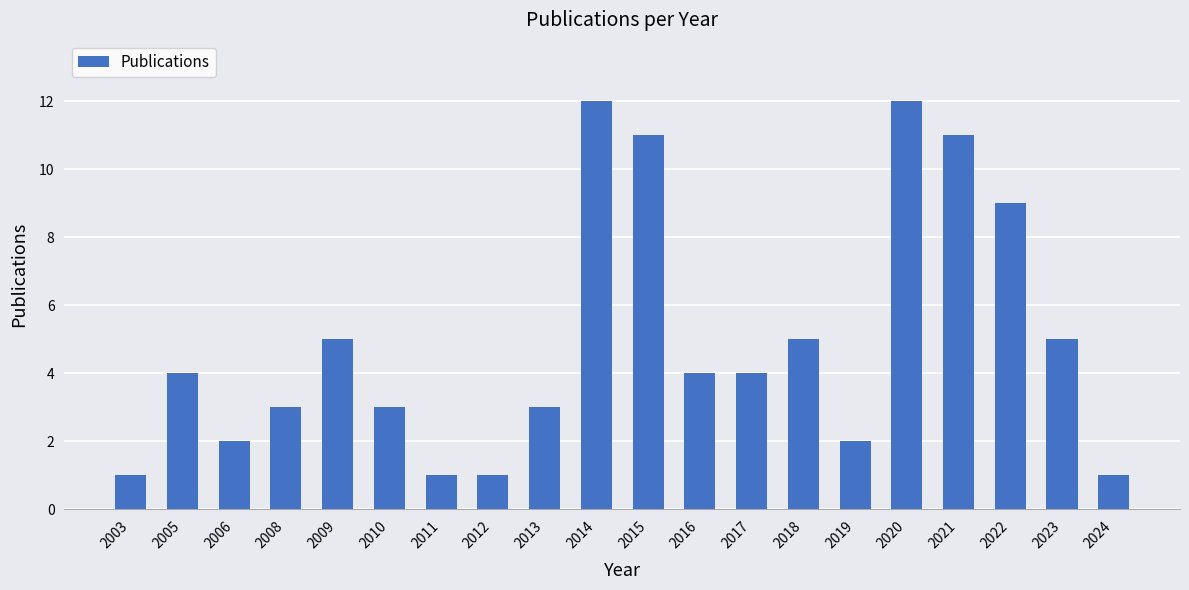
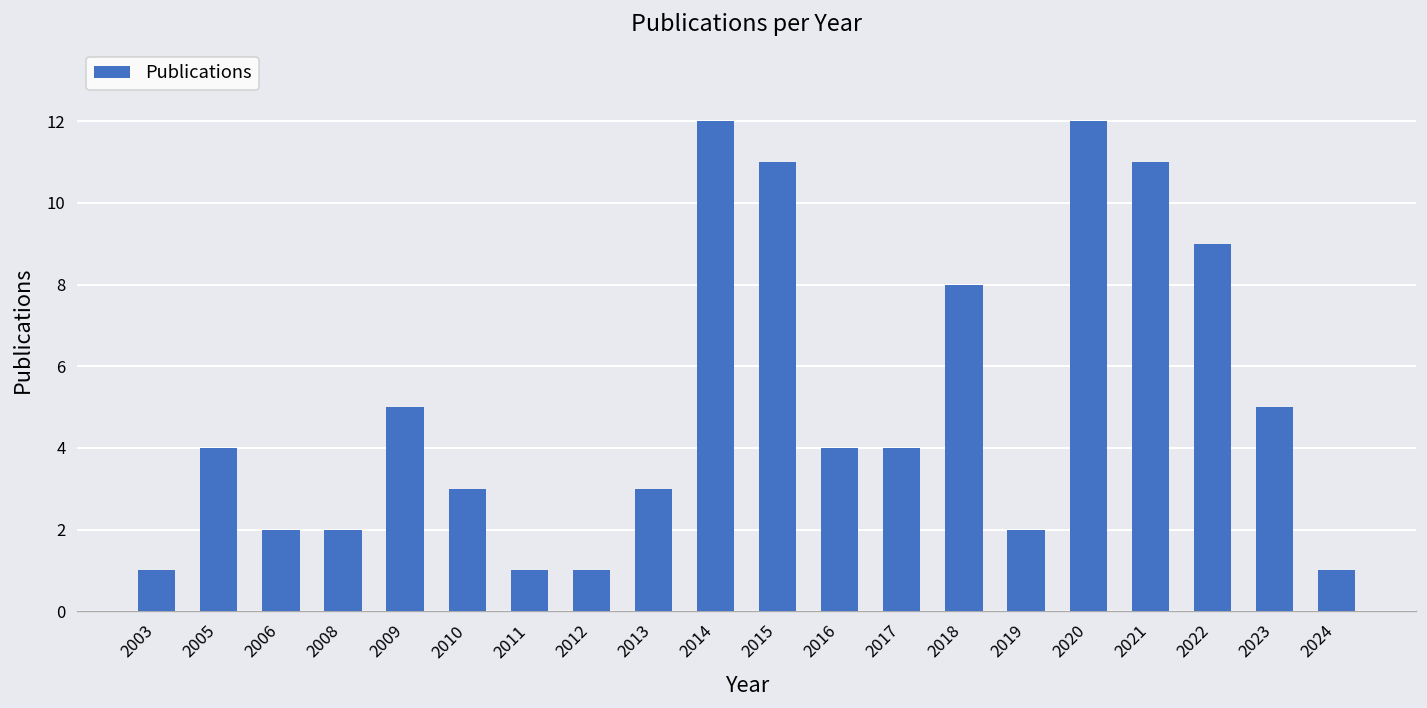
  {
    "2003": 1,
    "2005": 4,
    "2006": 2,
-   "2008": 3,
+   "2008": 2,
    "2009": 5,
    "2010": 3,
    "2011": 1,
    "2012": 1,
    "2013": 3,
    "2014": 12,
    "2015": 11,
    "2016": 4,
    "2017": 4,
-   "2018": 5,
+   "2018": 8,
    "2019": 2,
    "2020": 12,
    "2021": 11,
    "2022": 9,
    "2023": 5,
    "2024": 1
  }
